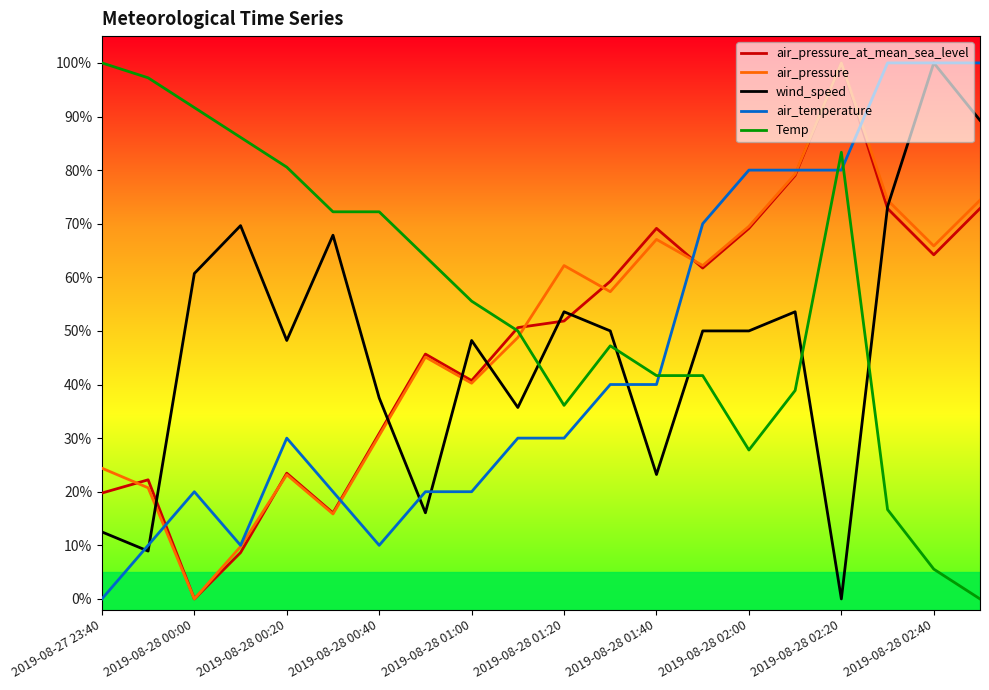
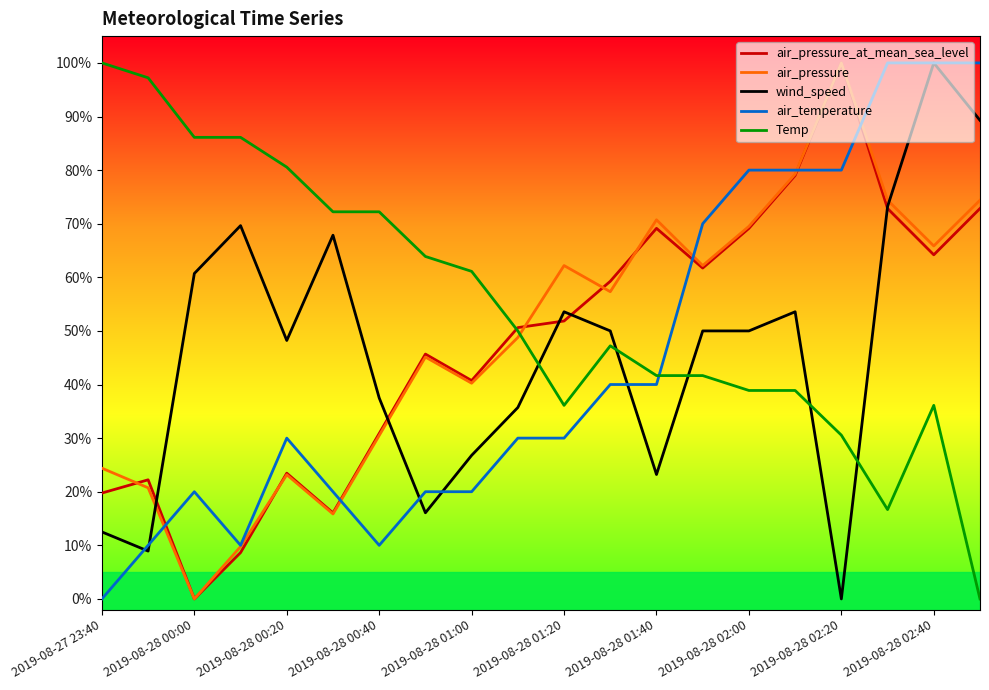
  {
    "air_pressure_at_mean_sea_level": {
      "2019-08-27 23:40": "20%",
      "2019-08-28 01:00": "41%",
      "2019-08-28 01:20": "52%",
      "2019-08-28 01:40": "69%",
      "2019-08-28 02:40": "64%"
    },
    "air_pressure": {
      "2019-08-27 23:40": "24%",
      "2019-08-28 01:00": "40%",
      "2019-08-28 01:20": "62%",
-     "2019-08-28 01:40": "67%",
+     "2019-08-28 01:40": "71%",
      "2019-08-28 02:40": "66%"
    },
    "wind_speed": {
      "2019-08-27 23:40": "13%",
      "2019-08-28 00:00": "61%",
      "2019-08-28 00:20": "48%",
      "2019-08-28 00:40": "38%",
-     "2019-08-28 01:00": "48%",
+     "2019-08-28 01:00": "27%",
      "2019-08-28 01:20": "54%",
      "2019-08-28 01:40": "23%",
      "2019-08-28 02:00": "50%"
    },
    "air_temperature": {
      "2019-08-28 00:00": "20%",
      "2019-08-28 00:20": "30%",
      "2019-08-28 00:40": "10%",
      "2019-08-28 01:00": "20%",
      "2019-08-28 01:20": "30%",
      "2019-08-28 01:40": "40%",
      "2019-08-28 02:00": "80%",
      "2019-08-28 02:20": "80%"
    },
    "Temp": {
      "2019-08-27 23:40": "100%",
-     "2019-08-28 00:00": "92%",
+     "2019-08-28 00:00": "86%",
      "2019-08-28 00:20": "81%",
      "2019-08-28 00:40": "72%",
-     "2019-08-28 01:00": "56%",
+     "2019-08-28 01:00": "61%",
      "2019-08-28 01:20": "36%",
      "2019-08-28 01:40": "42%",
-     "2019-08-28 02:00": "28%",
-     "2019-08-28 02:20": "83%",
-     "2019-08-28 02:40": "6%"
+     "2019-08-28 02:00": "39%",
+     "2019-08-28 02:20": "31%",
+     "2019-08-28 02:40": "36%"
    }
  }
